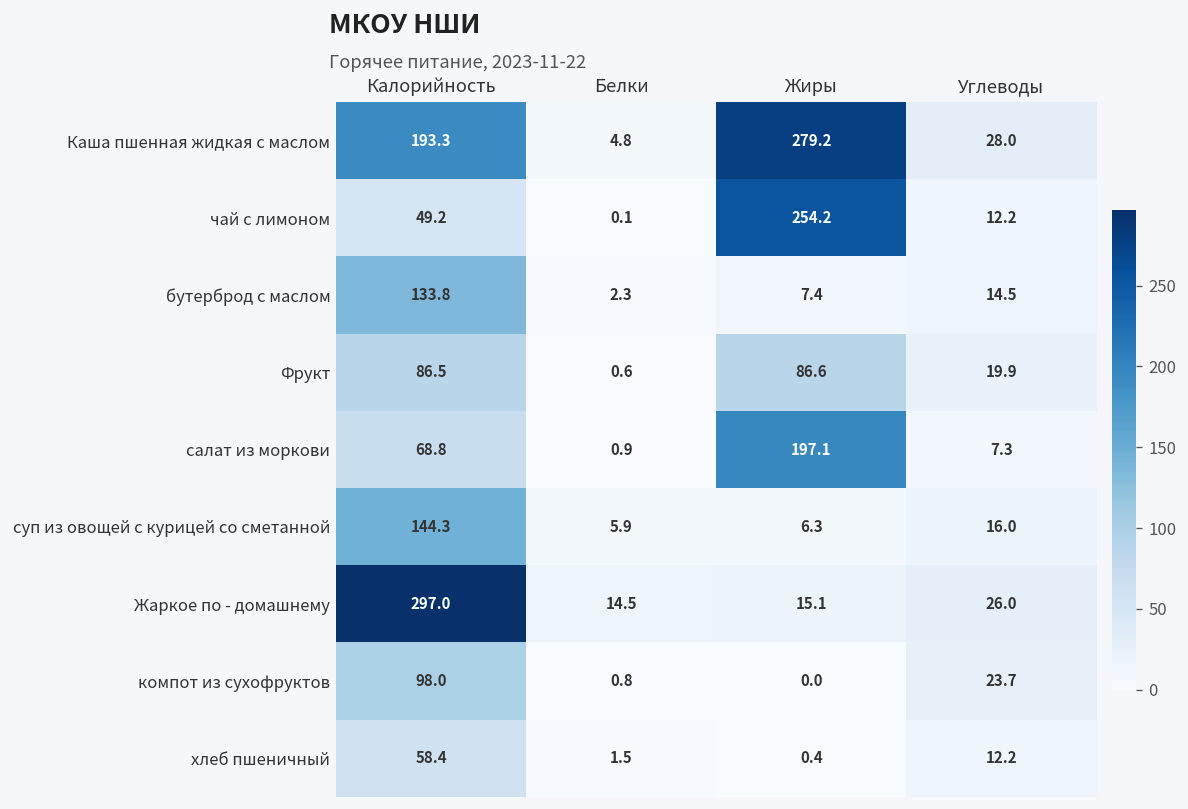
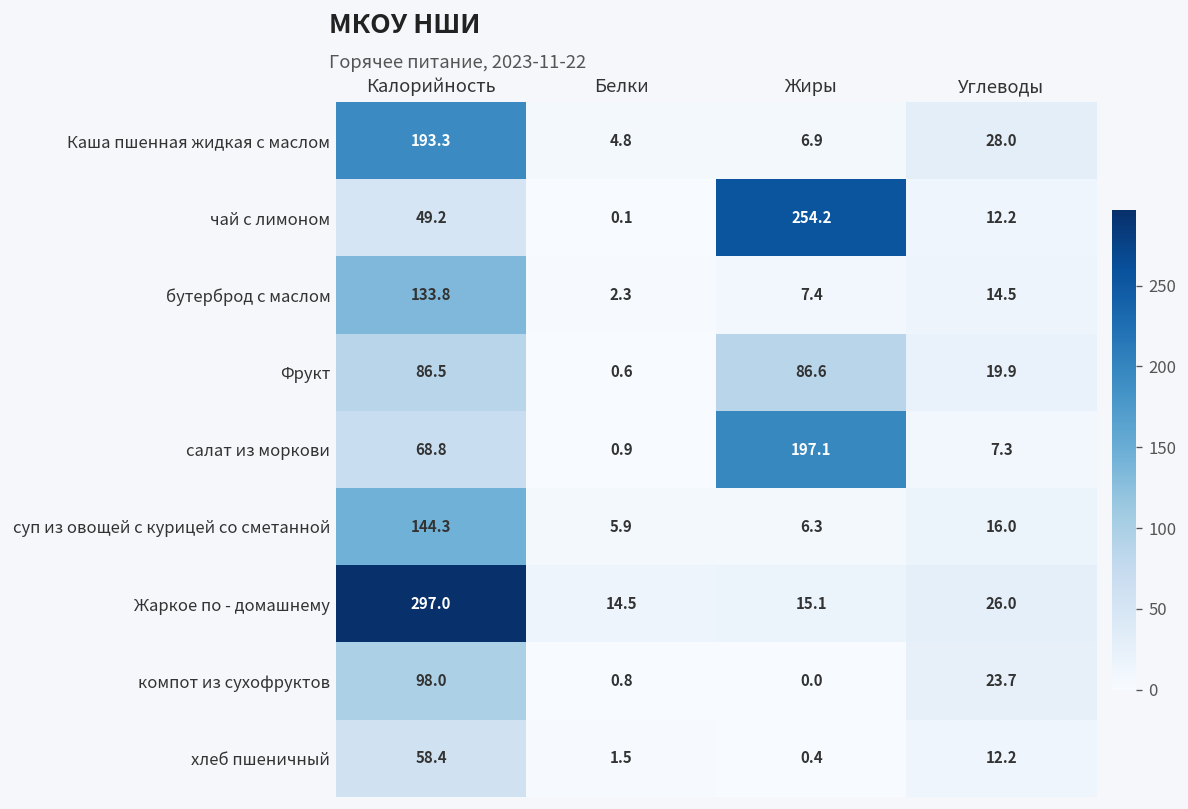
  {
    "Каша пшенная жидкая с маслом": {
      "Калорийность": 193.3,
      "Белки": 4.8,
-     "Жиры": 279.2,
+     "Жиры": 6.9,
      "Углеводы": 28.0
    },
    "чай с лимоном": {
      "Калорийность": 49.2,
      "Белки": 0.1,
      "Жиры": 254.2,
      "Углеводы": 12.2
    },
    "бутерброд с маслом": {
      "Калорийность": 133.8,
      "Белки": 2.3,
      "Жиры": 7.4,
      "Углеводы": 14.5
    },
    "Фрукт": {
      "Калорийность": 86.5,
      "Белки": 0.6,
      "Жиры": 86.6,
      "Углеводы": 19.9
    },
    "салат из моркови": {
      "Калорийность": 68.8,
      "Белки": 0.9,
      "Жиры": 197.1,
      "Углеводы": 7.3
    },
    "суп из овощей с курицей со сметанной": {
      "Калорийность": 144.3,
      "Белки": 5.9,
      "Жиры": 6.3,
      "Углеводы": 16.0
    },
    "Жаркое по - домашнему": {
      "Калорийность": 297.0,
      "Белки": 14.5,
      "Жиры": 15.1,
      "Углеводы": 26.0
    },
    "компот из сухофруктов": {
      "Калорийность": 98.0,
      "Белки": 0.8,
      "Жиры": 0.0,
      "Углеводы": 23.7
    },
    "хлеб пшеничный": {
      "Калорийность": 58.4,
      "Белки": 1.5,
      "Жиры": 0.4,
      "Углеводы": 12.2
    }
  }
